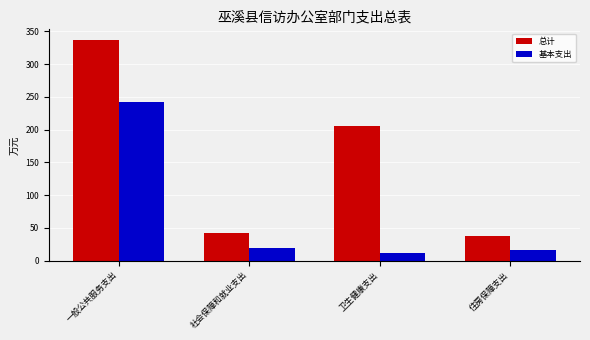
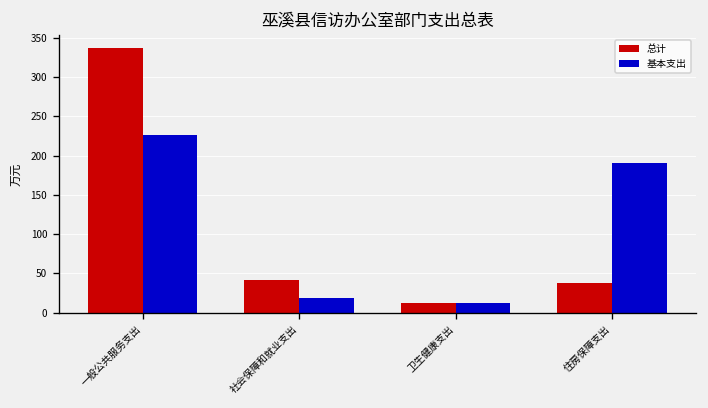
  {
    "总计": {
      "一般公共服务支出": 340,
      "社会保障和就业支出": 40,
-     "卫生健康支出": 210,
+     "卫生健康支出": 10,
      "住房保障支出": 40
    },
    "基本支出": {
-     "一般公共服务支出": 240,
+     "一般公共服务支出": 230,
      "社会保障和就业支出": 20,
      "卫生健康支出": 10,
-     "住房保障支出": 20
+     "住房保障支出": 190
    }
  }
